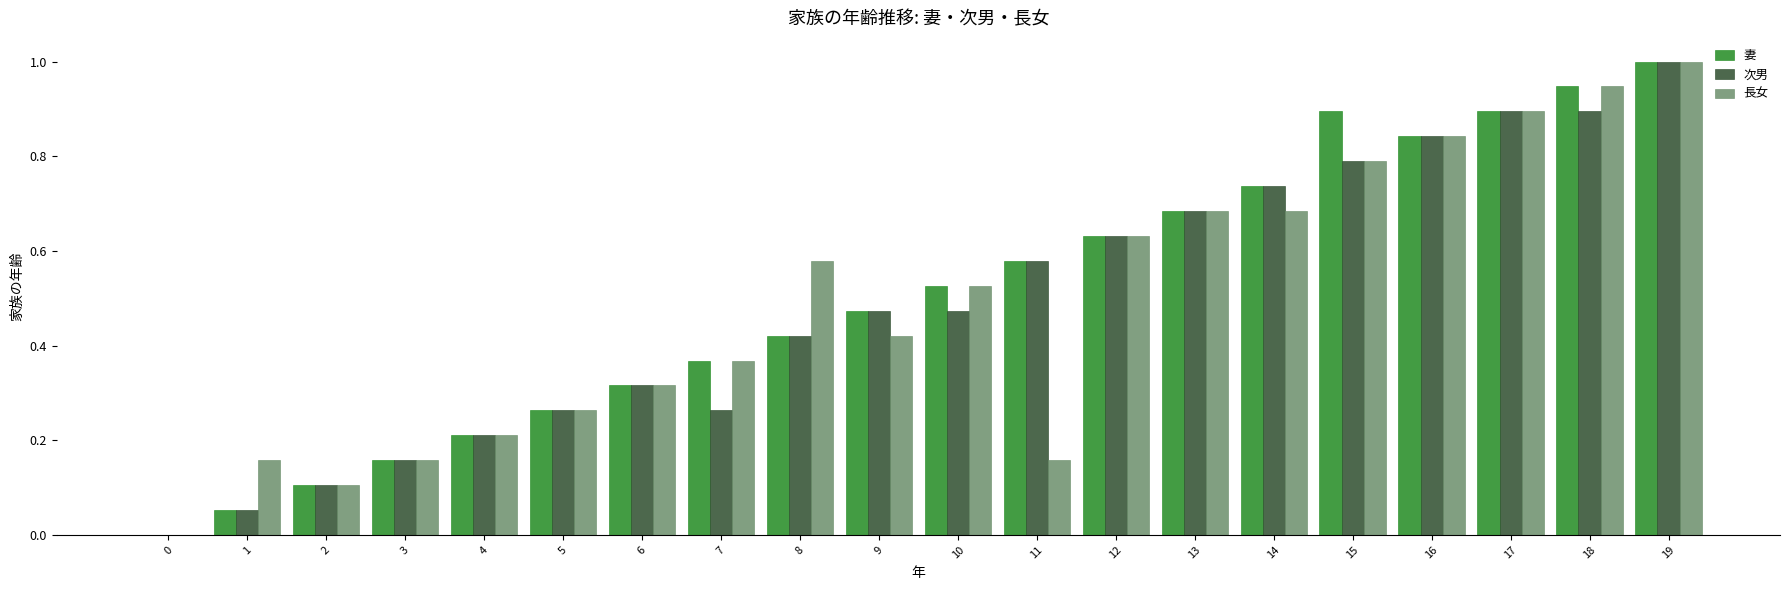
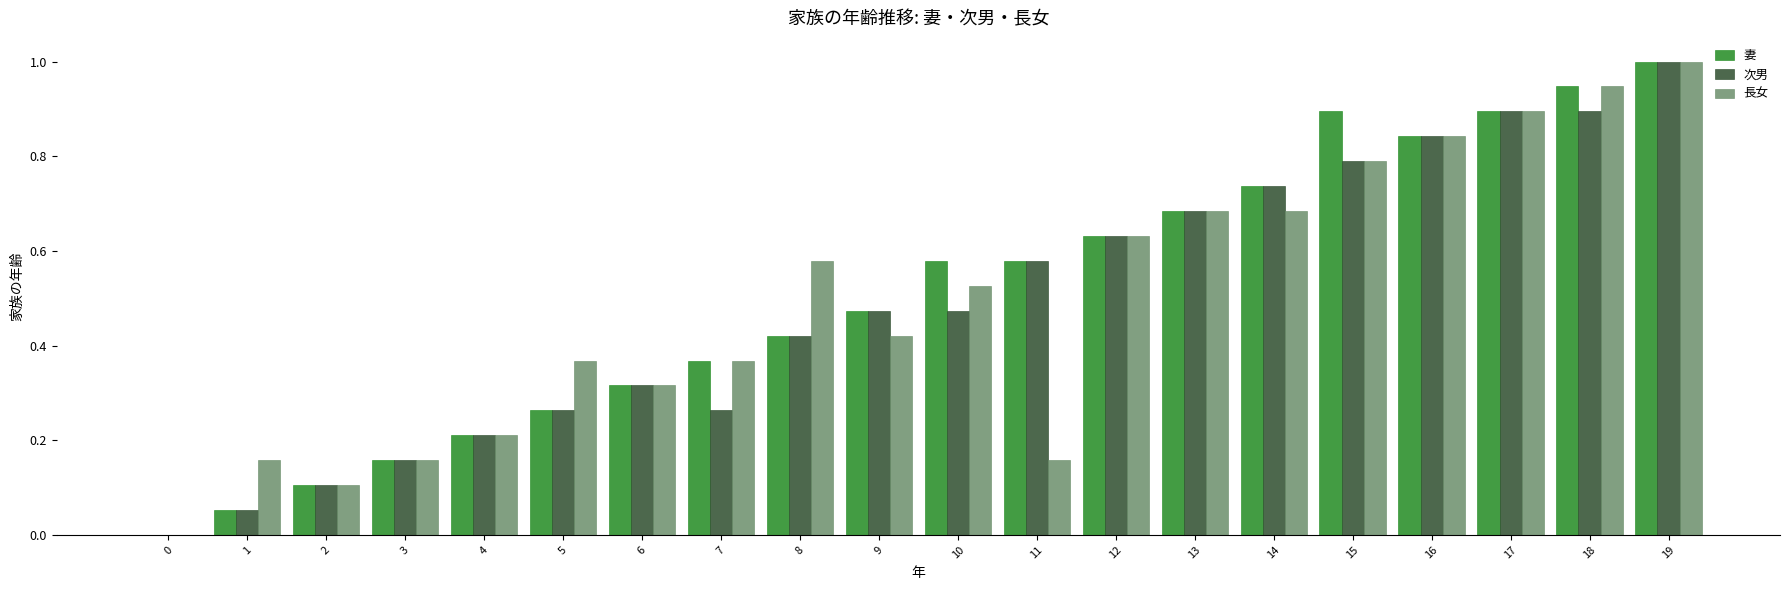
  {
    "妻": {
      "0": 0.00,
      "1": 0.05,
      "2": 0.11,
      "3": 0.16,
      "4": 0.21,
      "5": 0.26,
      "6": 0.32,
      "7": 0.37,
      "8": 0.42,
      "9": 0.47,
-     "10": 0.53,
+     "10": 0.58,
      "11": 0.58,
      "12": 0.63,
      "13": 0.68,
      "14": 0.74,
      "15": 0.89,
      "16": 0.84,
      "17": 0.89,
      "18": 0.95,
      "19": 1.00
    },
    "次男": {
      "0": 0.00,
      "1": 0.05,
      "2": 0.11,
      "3": 0.16,
      "4": 0.21,
      "5": 0.26,
      "6": 0.32,
      "7": 0.26,
      "8": 0.42,
      "9": 0.47,
      "10": 0.47,
      "11": 0.58,
      "12": 0.63,
      "13": 0.68,
      "14": 0.74,
      "15": 0.79,
      "16": 0.84,
      "17": 0.89,
      "18": 0.89,
      "19": 1.00
    },
    "長女": {
      "0": 0.00,
      "1": 0.16,
      "2": 0.11,
      "3": 0.16,
      "4": 0.21,
-     "5": 0.26,
+     "5": 0.37,
      "6": 0.32,
      "7": 0.37,
      "8": 0.58,
      "9": 0.42,
      "10": 0.53,
      "11": 0.16,
      "12": 0.63,
      "13": 0.68,
      "14": 0.68,
      "15": 0.79,
      "16": 0.84,
      "17": 0.89,
      "18": 0.95,
      "19": 1.00
    }
  }
